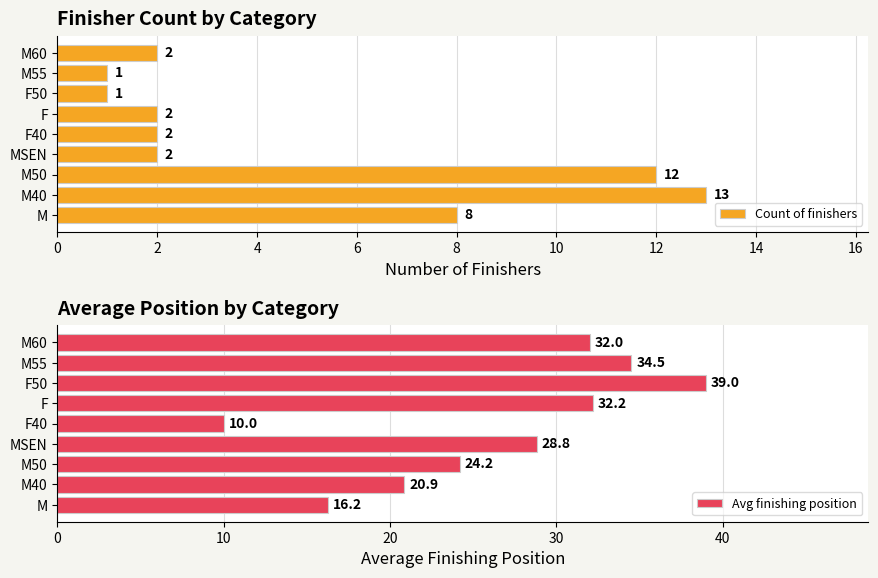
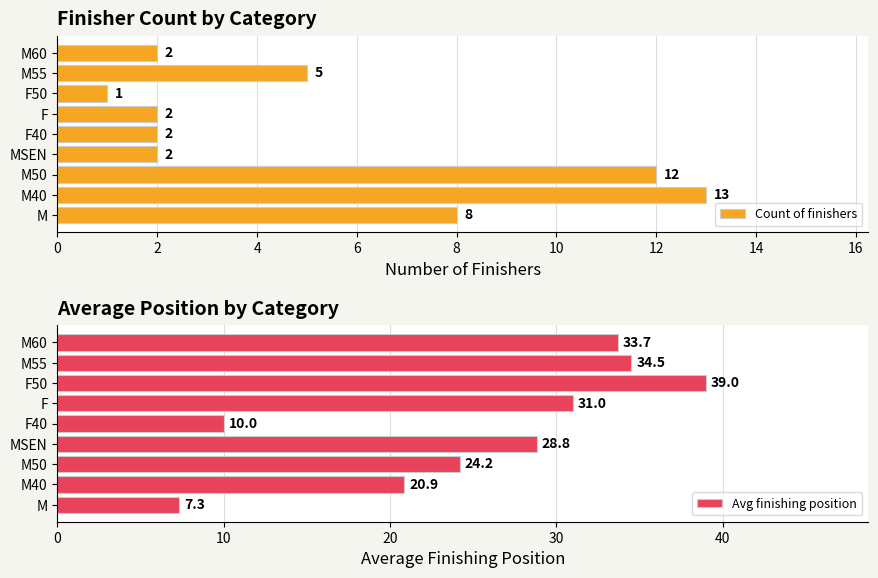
  {
    "Finisher Count by Category": {
      "M60": 2,
-     "M55": 1,
+     "M55": 5,
      "F50": 1,
      "F": 2,
      "F40": 2,
      "MSEN": 2,
      "M50": 12,
      "M40": 13,
      "M": 8
    },
    "Average Position by Category": {
-     "M60": 32.0,
+     "M60": 33.7,
      "M55": 34.5,
      "F50": 39.0,
-     "F": 32.2,
+     "F": 31.0,
      "F40": 10.0,
      "MSEN": 28.8,
      "M50": 24.2,
      "M40": 20.9,
-     "M": 16.2
+     "M": 7.3
    }
  }
